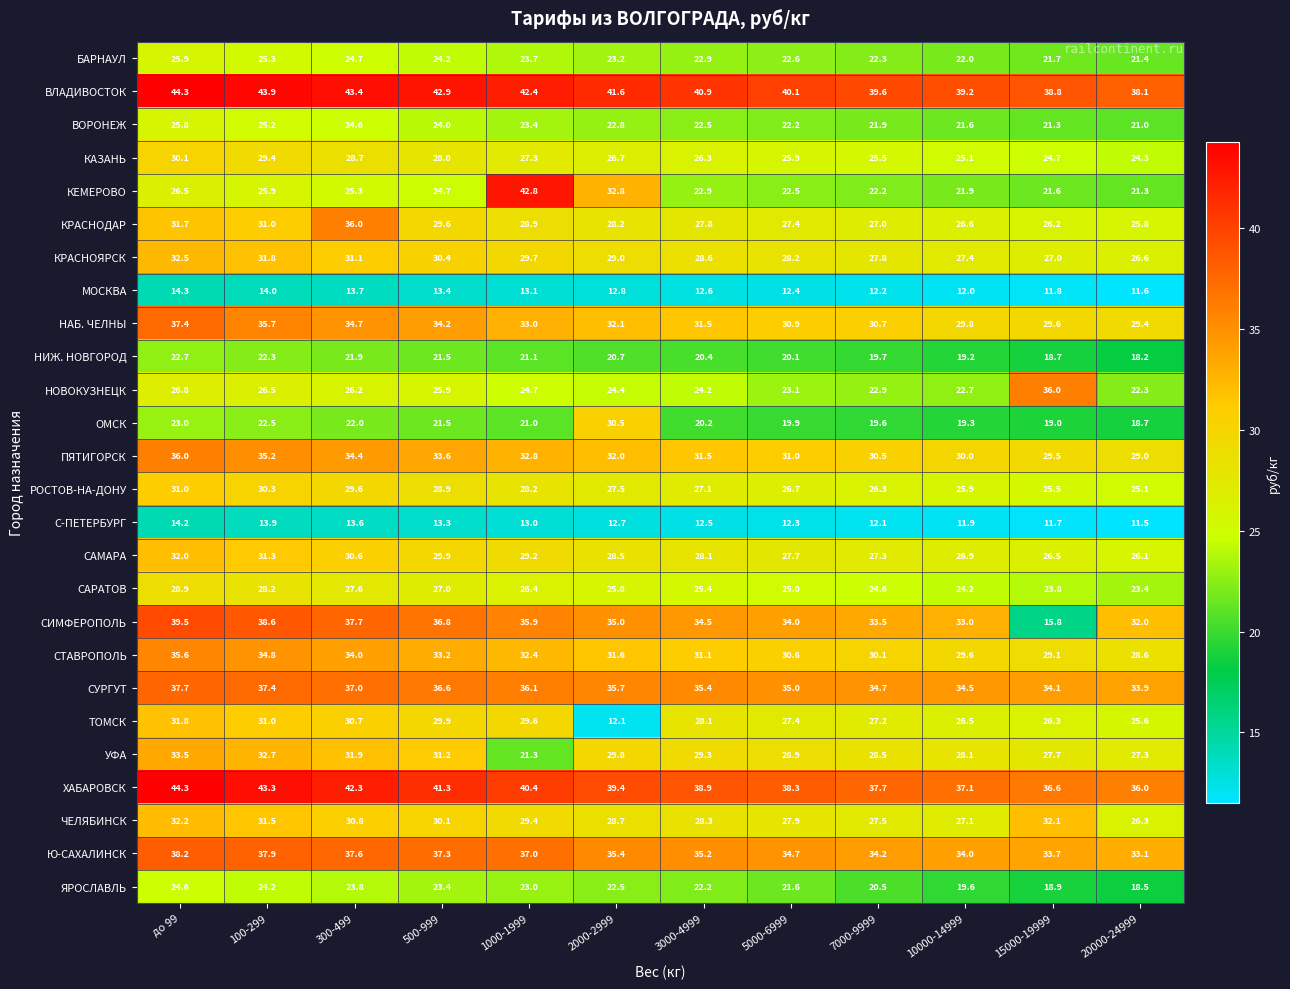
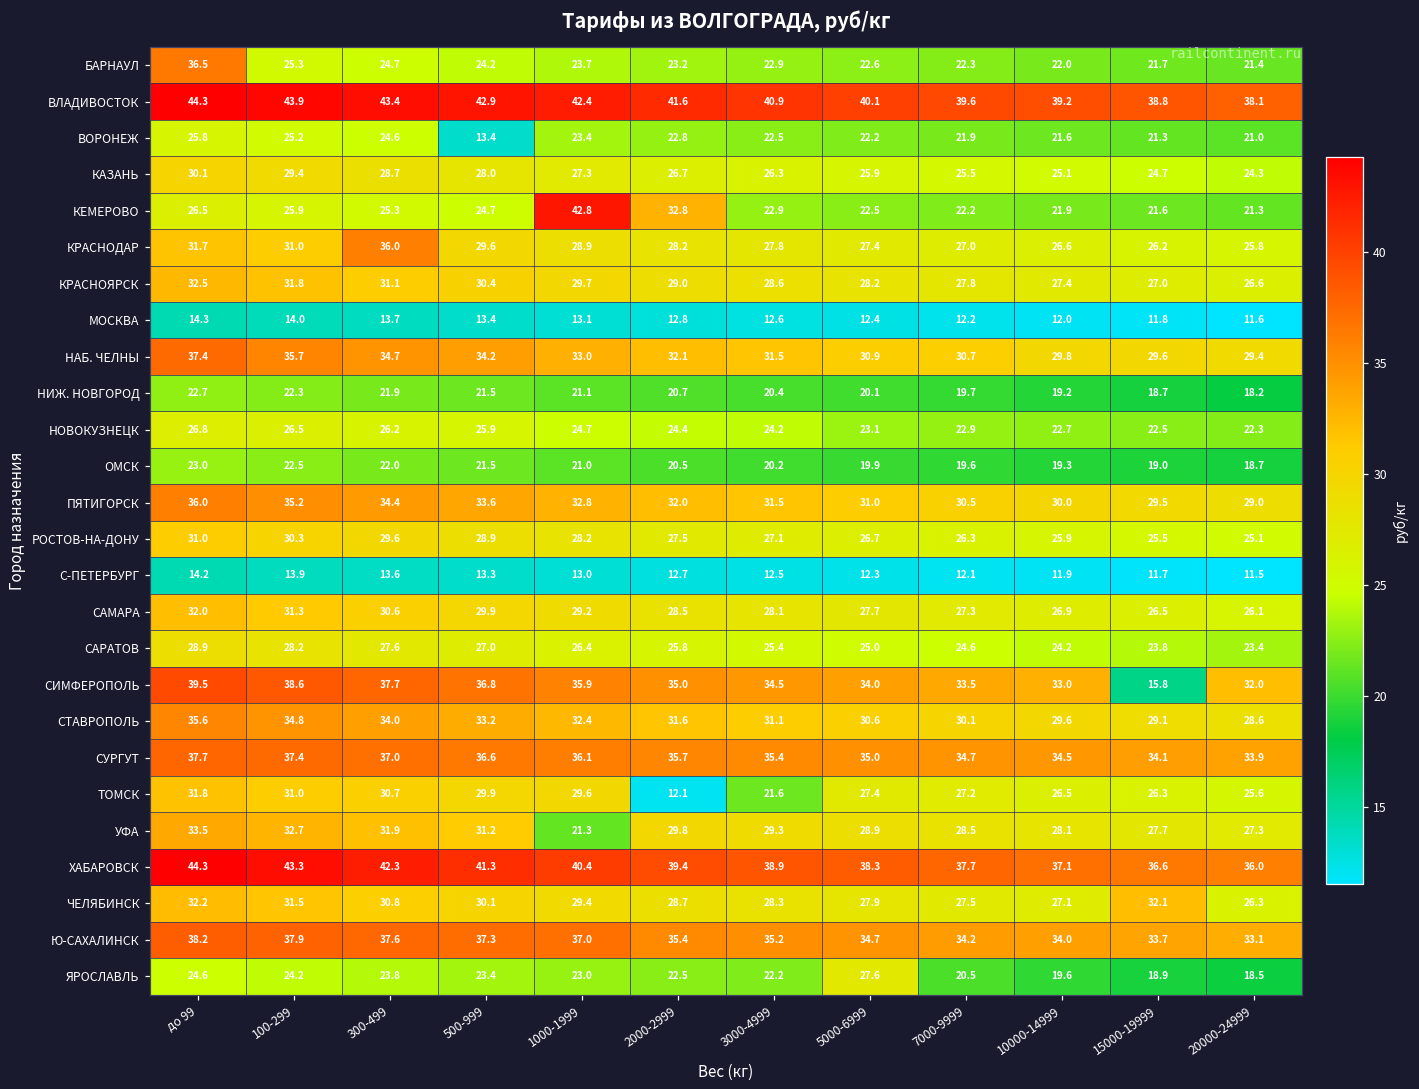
  {
    "БАРНАУЛ": {
-     "до 99": 25.9,
+     "до 99": 36.5,
      "100-299": 25.3,
      "300-499": 24.7,
      "500-999": 24.2,
      "1000-1999": 23.7,
      "2000-2999": 23.2,
      "3000-4999": 22.9,
      "5000-6999": 22.6,
      "7000-9999": 22.3,
      "10000-14999": 22.0,
      "15000-19999": 21.7
    },
    "ВОРОНЕЖ": {
      "до 99": 25.8,
      "100-299": 25.2,
      "300-499": 24.6,
-     "500-999": 24.0,
+     "500-999": 13.4,
      "1000-1999": 23.4,
      "2000-2999": 22.8,
      "3000-4999": 22.5,
      "5000-6999": 22.2,
      "7000-9999": 21.9,
      "10000-14999": 21.6,
      "15000-19999": 21.3,
      "20000-24999": 21.0
    },
    "НОВОКУЗНЕЦК": {
      "до 99": 26.8,
      "100-299": 26.5,
      "300-499": 26.2,
      "500-999": 25.9,
      "1000-1999": 24.7,
      "2000-2999": 24.4,
      "3000-4999": 24.2,
      "5000-6999": 23.1,
      "7000-9999": 22.9,
      "10000-14999": 22.7,
-     "15000-19999": 36.0,
+     "15000-19999": 22.5,
      "20000-24999": 22.3
    },
    "ОМСК": {
      "до 99": 23.0,
      "100-299": 22.5,
      "300-499": 22.0,
      "500-999": 21.5,
      "1000-1999": 21.0,
-     "2000-2999": 30.5,
+     "2000-2999": 20.5,
      "3000-4999": 20.2,
      "5000-6999": 19.9,
      "7000-9999": 19.6,
      "10000-14999": 19.3,
      "15000-19999": 19.0,
      "20000-24999": 18.7
    },
    "ТОМСК": {
      "до 99": 31.8,
      "100-299": 31.0,
      "300-499": 30.7,
      "500-999": 29.9,
      "1000-1999": 29.6,
      "2000-2999": 12.1,
-     "3000-4999": 28.1,
+     "3000-4999": 21.6,
      "5000-6999": 27.4,
      "7000-9999": 27.2,
      "10000-14999": 26.5,
      "15000-19999": 26.3,
      "20000-24999": 25.6
    },
    "ЯРОСЛАВЛЬ": {
      "до 99": 24.6,
      "100-299": 24.2,
      "300-499": 23.8,
      "500-999": 23.4,
      "1000-1999": 23.0,
      "2000-2999": 22.5,
      "3000-4999": 22.2,
-     "5000-6999": 21.6,
+     "5000-6999": 27.6,
      "7000-9999": 20.5,
      "10000-14999": 19.6,
      "15000-19999": 18.9,
      "20000-24999": 18.5
    }
  }
